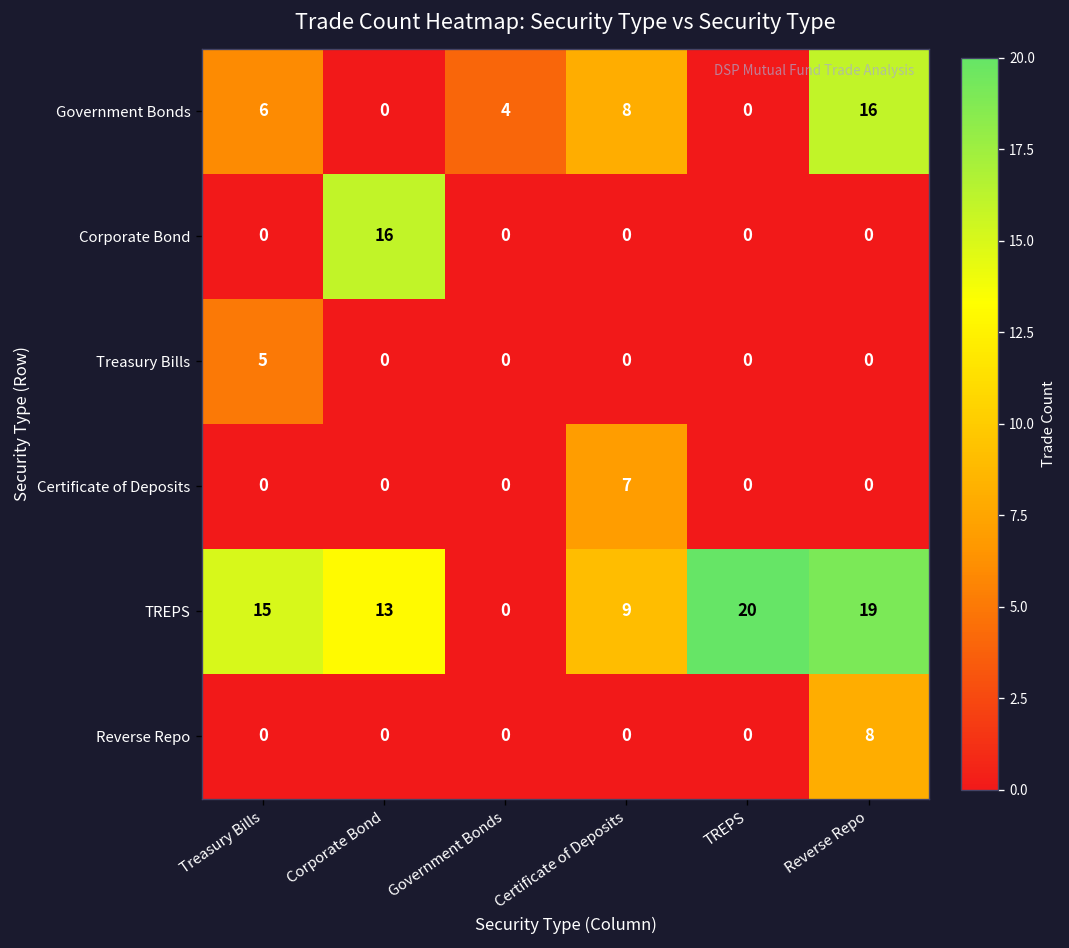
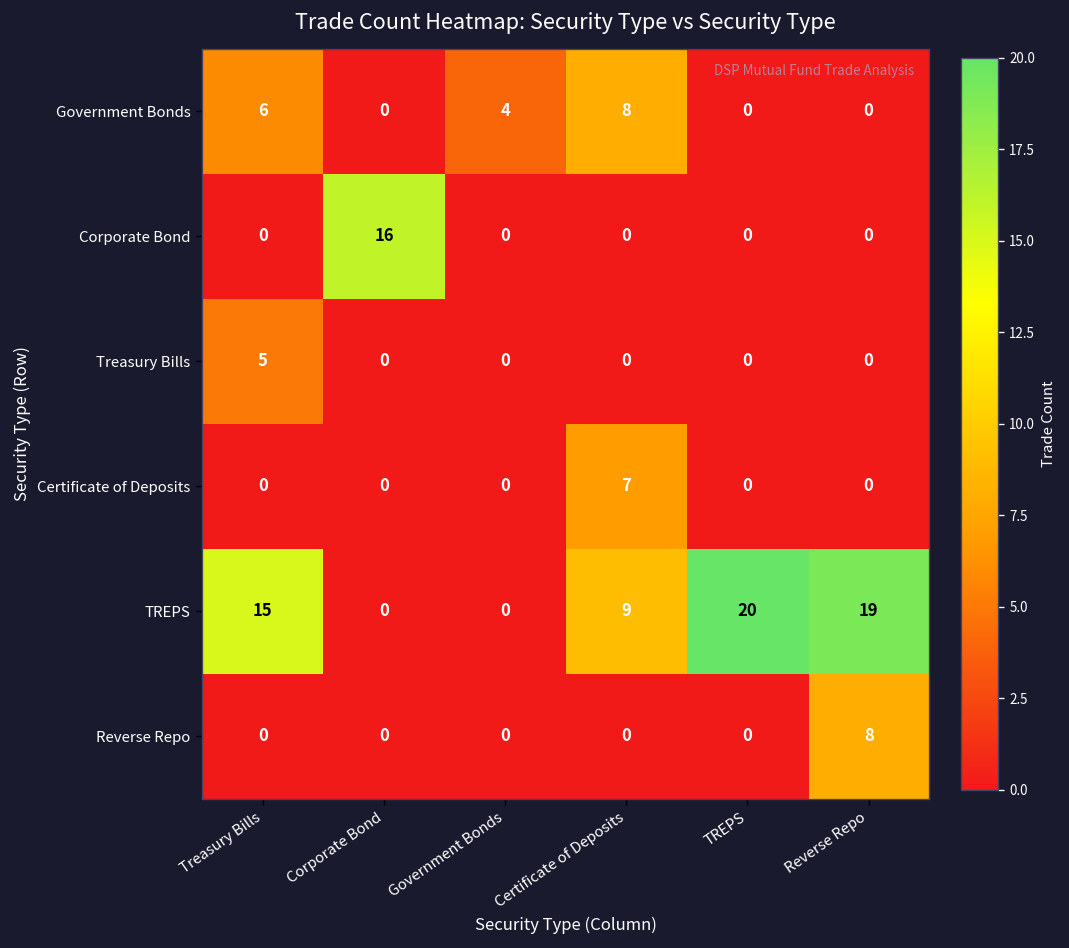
  {
    "Government Bonds": {
      "Treasury Bills": 6,
      "Corporate Bond": 0,
      "Government Bonds": 4,
      "Certificate of Deposits": 8,
      "TREPS": 0,
-     "Reverse Repo": 16
+     "Reverse Repo": 0
    },
    "Corporate Bond": {
      "Treasury Bills": 0,
      "Corporate Bond": 16,
      "Government Bonds": 0,
      "Certificate of Deposits": 0,
      "TREPS": 0,
      "Reverse Repo": 0
    },
    "Treasury Bills": {
      "Treasury Bills": 5,
      "Corporate Bond": 0,
      "Government Bonds": 0,
      "Certificate of Deposits": 0,
      "TREPS": 0,
      "Reverse Repo": 0
    },
    "Certificate of Deposits": {
      "Treasury Bills": 0,
      "Corporate Bond": 0,
      "Government Bonds": 0,
      "Certificate of Deposits": 7,
      "TREPS": 0,
      "Reverse Repo": 0
    },
    "TREPS": {
      "Treasury Bills": 15,
-     "Corporate Bond": 13,
+     "Corporate Bond": 0,
      "Government Bonds": 0,
      "Certificate of Deposits": 9,
      "TREPS": 20,
      "Reverse Repo": 19
    },
    "Reverse Repo": {
      "Treasury Bills": 0,
      "Corporate Bond": 0,
      "Government Bonds": 0,
      "Certificate of Deposits": 0,
      "TREPS": 0,
      "Reverse Repo": 8
    }
  }
